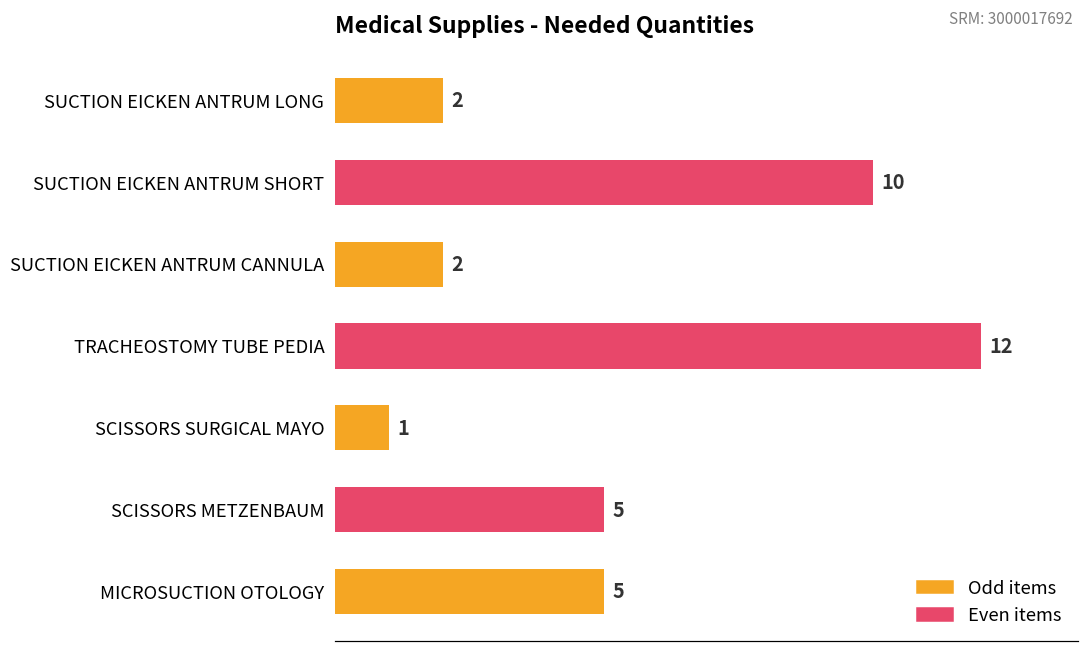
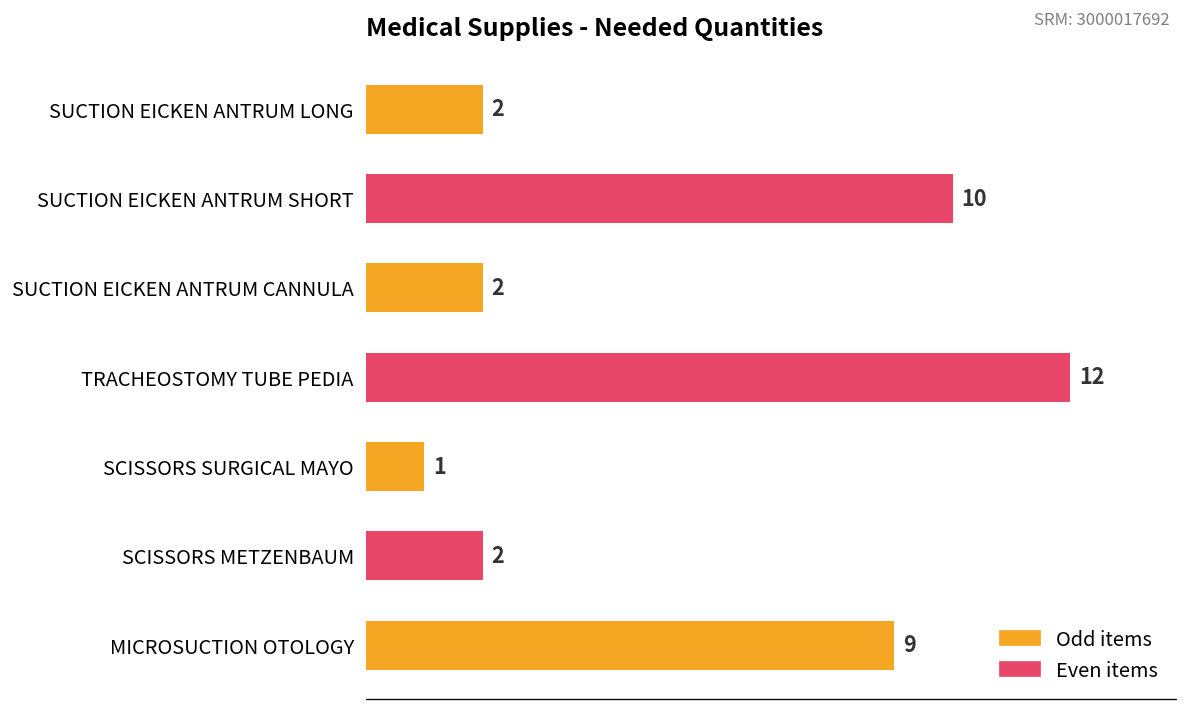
  {
    "SUCTION EICKEN ANTRUM LONG": 2,
    "SUCTION EICKEN ANTRUM SHORT": 10,
    "SUCTION EICKEN ANTRUM CANNULA": 2,
    "TRACHEOSTOMY TUBE PEDIA": 12,
    "SCISSORS SURGICAL MAYO": 1,
-   "SCISSORS METZENBAUM": 5,
-   "MICROSUCTION OTOLOGY": 5
+   "SCISSORS METZENBAUM": 2,
+   "MICROSUCTION OTOLOGY": 9
  }
